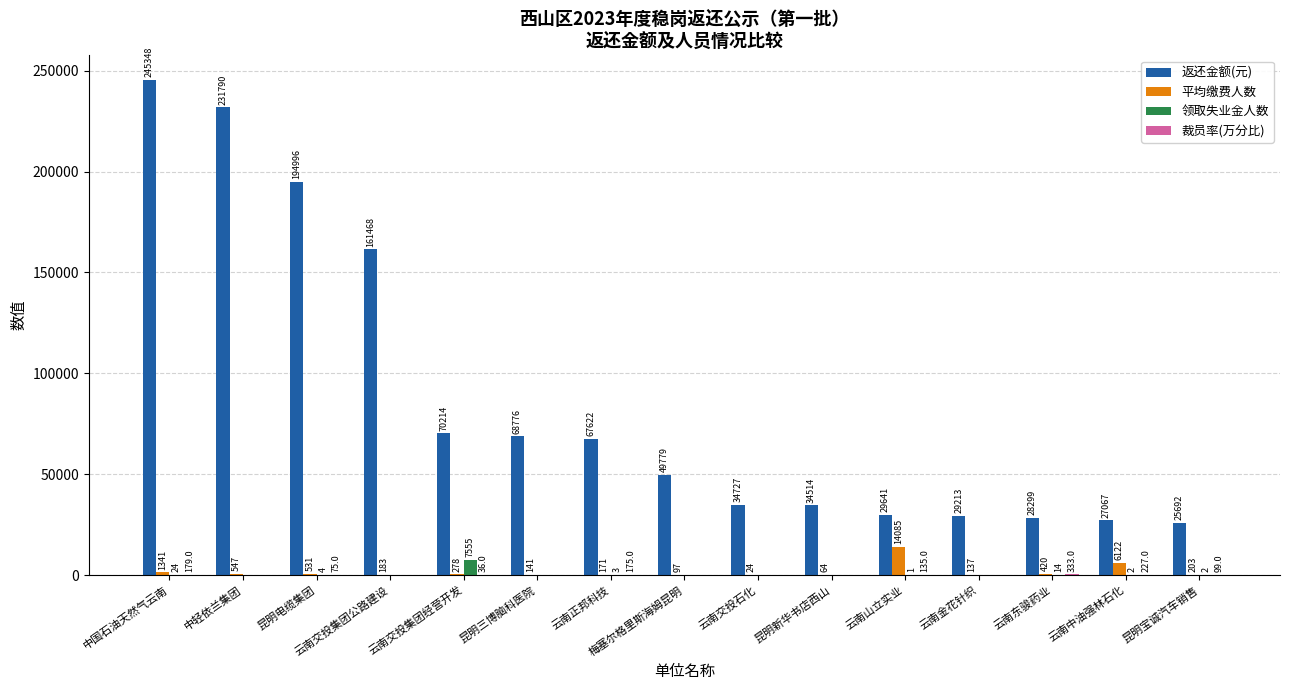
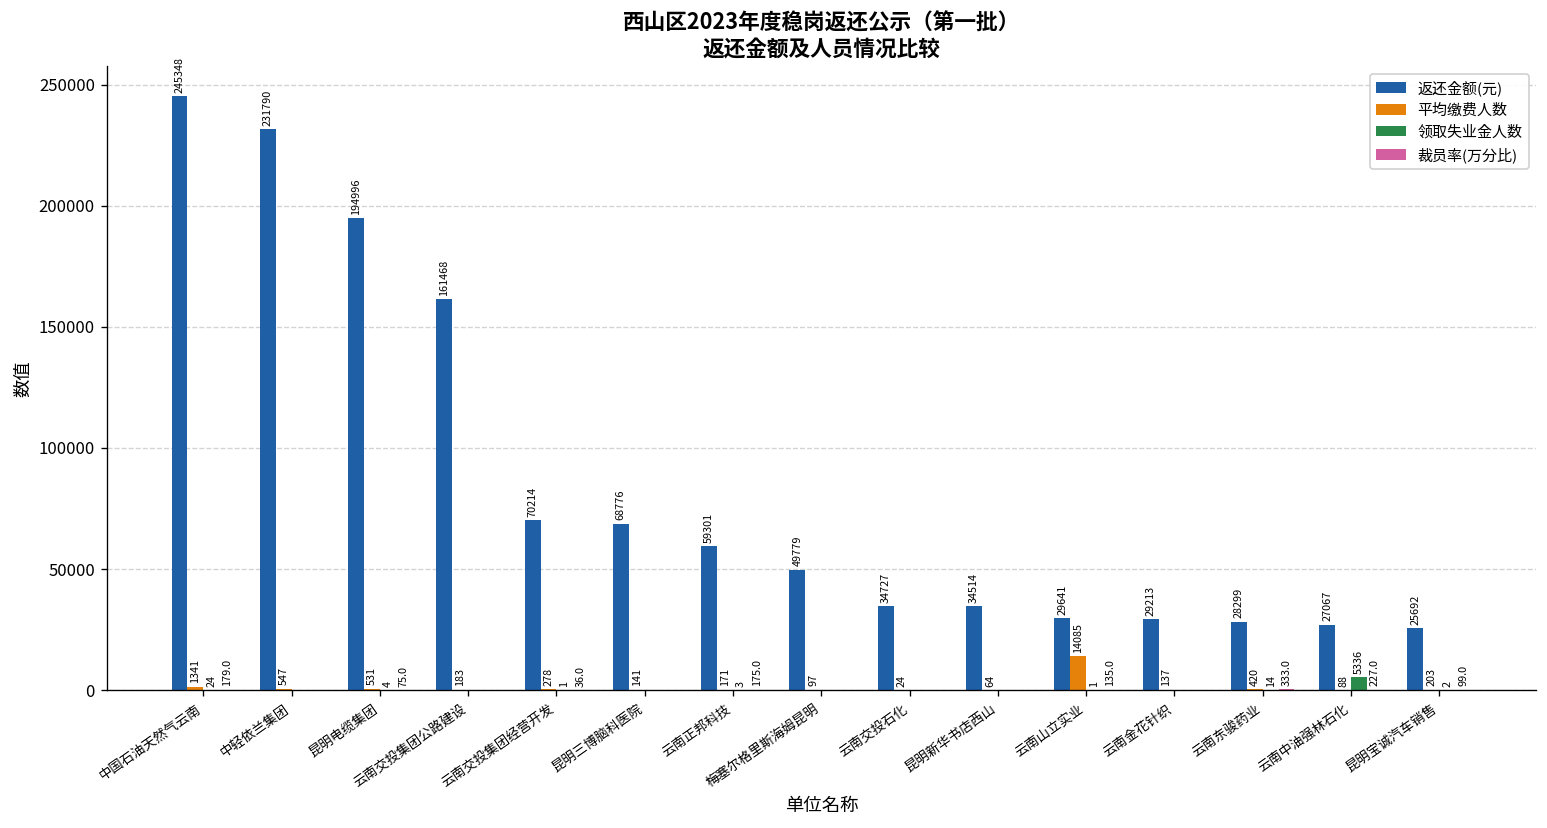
  {
    "返还金额(元)": {
      "中国石油天然气云南": 245348,
      "中轻依兰集团": 231790,
      "昆明电缆集团": 194996,
      "云南交投集团公路建设": 161468,
      "云南交投集团经营开发": 70214,
      "昆明三博脑科医院": 68776,
-     "云南正邦科技": 67622,
+     "云南正邦科技": 59301,
      "梅塞尔格里斯海姆昆明": 49779,
      "云南交投石化": 34727,
      "昆明新华书店西山": 34514,
      "云南山立实业": 29641,
      "云南金花针织": 29213,
      "云南东骏药业": 28299,
      "云南中油强林石化": 27067,
      "昆明宝诚汽车销售": 25692
    },
    "平均缴费人数": {
      "中国石油天然气云南": 1341,
      "中轻依兰集团": 547,
      "昆明电缆集团": 531,
      "云南交投集团公路建设": 183,
      "云南交投集团经营开发": 278,
      "昆明三博脑科医院": 141,
      "云南正邦科技": 171,
      "梅塞尔格里斯海姆昆明": 97,
      "云南交投石化": 24,
      "昆明新华书店西山": 64,
      "云南山立实业": 14085,
      "云南金花针织": 137,
      "云南东骏药业": 420,
-     "云南中油强林石化": 6122,
+     "云南中油强林石化": 88,
      "昆明宝诚汽车销售": 203
    },
    "领取失业金人数": {
      "中国石油天然气云南": 24,
      "昆明电缆集团": 4,
-     "云南交投集团经营开发": 7555,
+     "云南交投集团经营开发": 1,
      "云南正邦科技": 3,
      "云南山立实业": 1,
      "云南东骏药业": 14,
-     "云南中油强林石化": 2,
+     "云南中油强林石化": 5336,
      "昆明宝诚汽车销售": 2
    },
    "裁员率(万分比)": {
      "中国石油天然气云南": 179.0,
      "昆明电缆集团": 75.0,
      "云南交投集团经营开发": 36.0,
      "云南正邦科技": 175.0,
      "云南山立实业": 135.0,
      "云南东骏药业": 333.0,
      "云南中油强林石化": 227.0,
      "昆明宝诚汽车销售": 99.0
    }
  }
